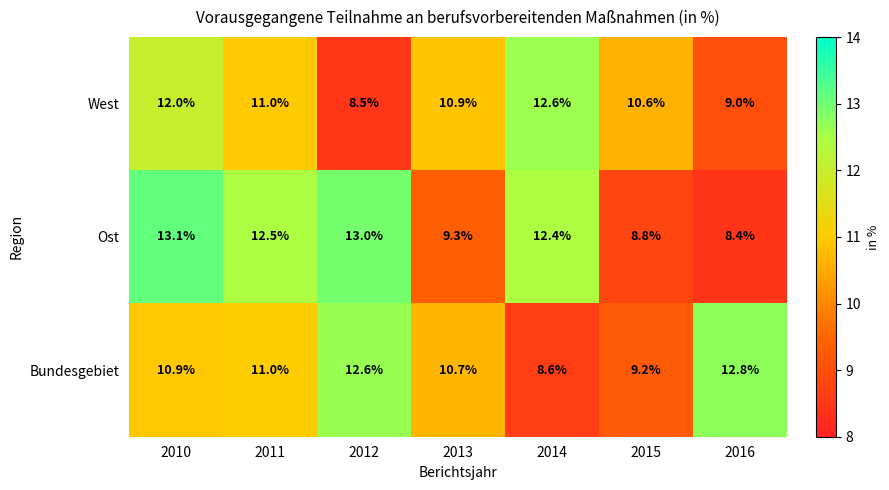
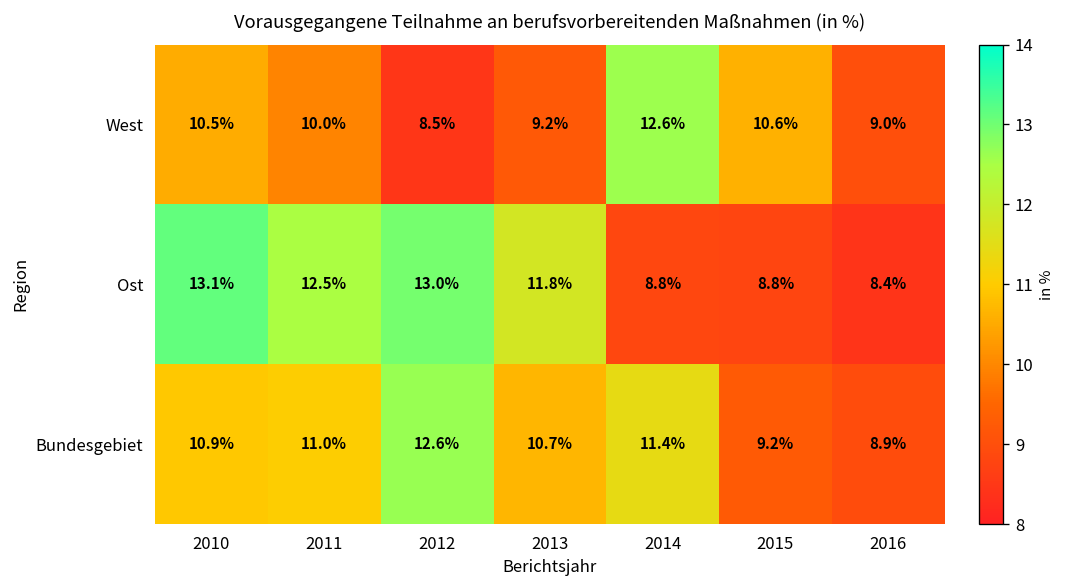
  {
    "West": {
-     "2010": "12.0%",
-     "2011": "11.0%",
+     "2010": "10.5%",
+     "2011": "10.0%",
      "2012": "8.5%",
-     "2013": "10.9%",
+     "2013": "9.2%",
      "2014": "12.6%",
      "2015": "10.6%",
      "2016": "9.0%"
    },
    "Ost": {
      "2010": "13.1%",
      "2011": "12.5%",
      "2012": "13.0%",
-     "2013": "9.3%",
-     "2014": "12.4%",
+     "2013": "11.8%",
+     "2014": "8.8%",
      "2015": "8.8%",
      "2016": "8.4%"
    },
    "Bundesgebiet": {
      "2010": "10.9%",
      "2011": "11.0%",
      "2012": "12.6%",
      "2013": "10.7%",
-     "2014": "8.6%",
+     "2014": "11.4%",
      "2015": "9.2%",
-     "2016": "12.8%"
+     "2016": "8.9%"
    }
  }
